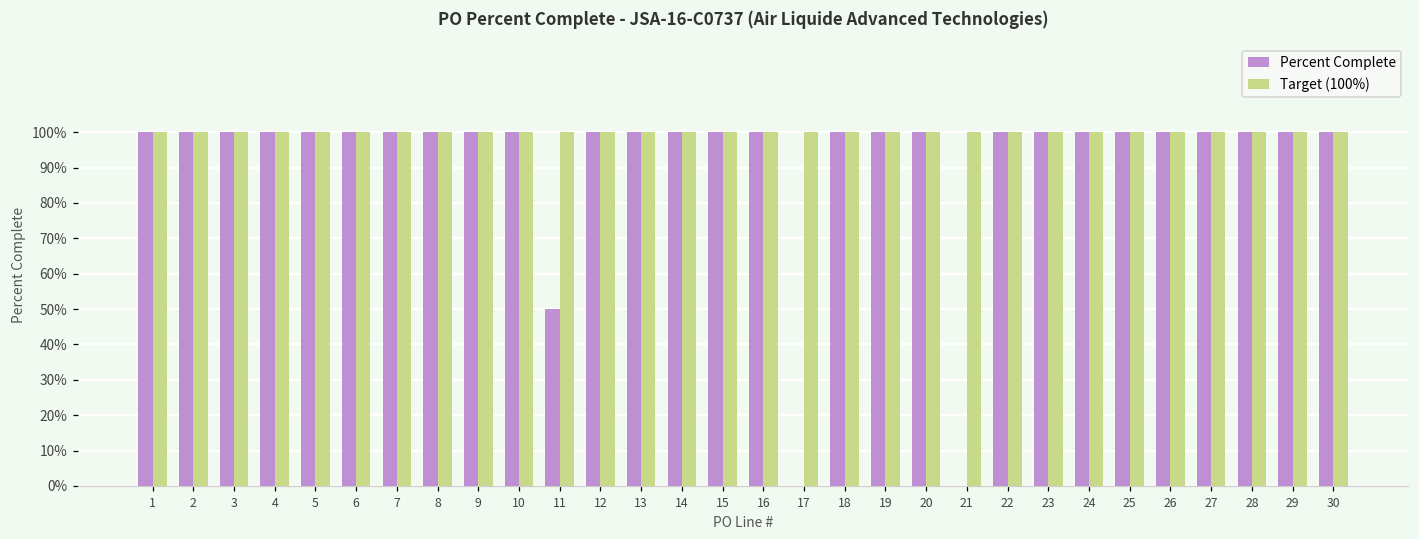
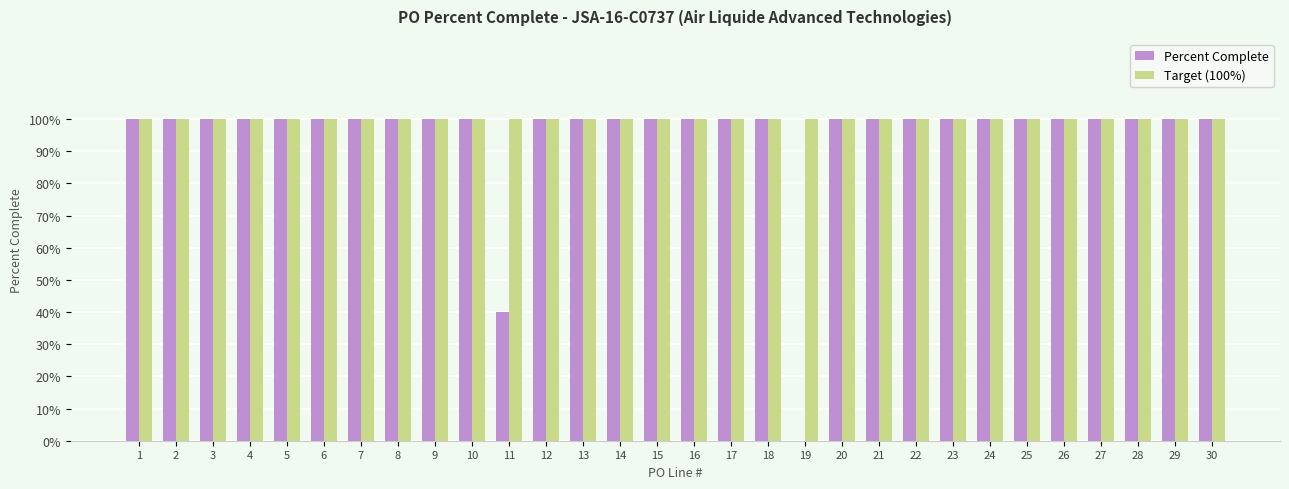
  {
    "Percent Complete": {
      "1": "100%",
      "2": "100%",
      "3": "100%",
      "4": "100%",
      "5": "100%",
      "6": "100%",
      "7": "100%",
      "8": "100%",
      "9": "100%",
      "10": "100%",
-     "11": "50%",
+     "11": "40%",
      "12": "100%",
      "13": "100%",
      "14": "100%",
      "15": "100%",
      "16": "100%",
-     "17": "0%",
+     "17": "100%",
      "18": "100%",
-     "19": "100%",
+     "19": "0%",
      "20": "100%",
-     "21": "0%",
+     "21": "100%",
      "22": "100%",
      "23": "100%",
      "24": "100%",
      "25": "100%",
      "26": "100%",
      "27": "100%",
      "28": "100%",
      "29": "100%",
      "30": "100%"
    },
    "Target (100%)": {
      "1": "100%",
      "2": "100%",
      "3": "100%",
      "4": "100%",
      "5": "100%",
      "6": "100%",
      "7": "100%",
      "8": "100%",
      "9": "100%",
      "10": "100%",
      "11": "100%",
      "12": "100%",
      "13": "100%",
      "14": "100%",
      "15": "100%",
      "16": "100%",
      "17": "100%",
      "18": "100%",
      "19": "100%",
      "20": "100%",
      "21": "100%",
      "22": "100%",
      "23": "100%",
      "24": "100%",
      "25": "100%",
      "26": "100%",
      "27": "100%",
      "28": "100%",
      "29": "100%",
      "30": "100%"
    }
  }
